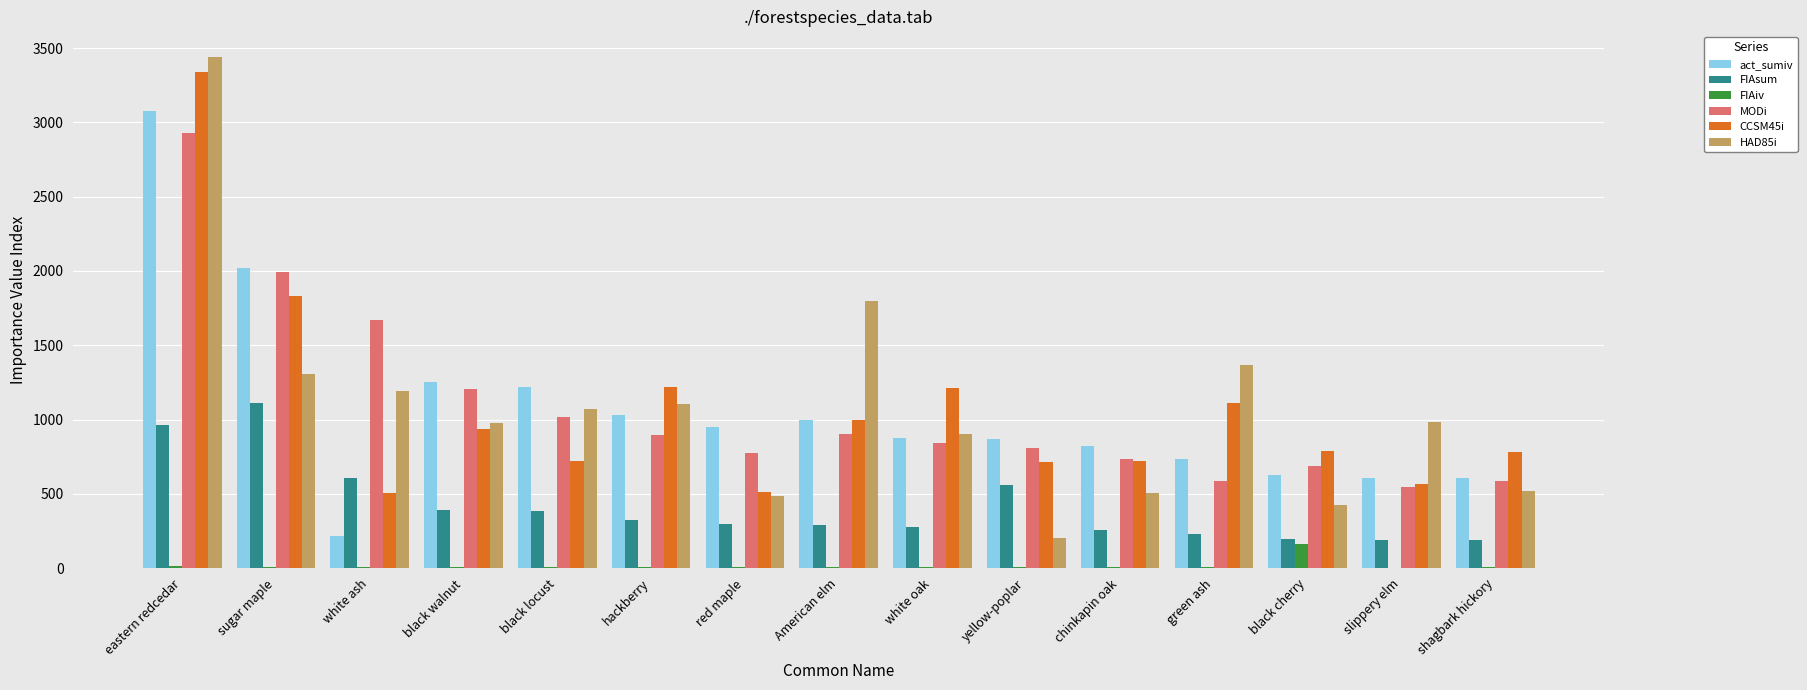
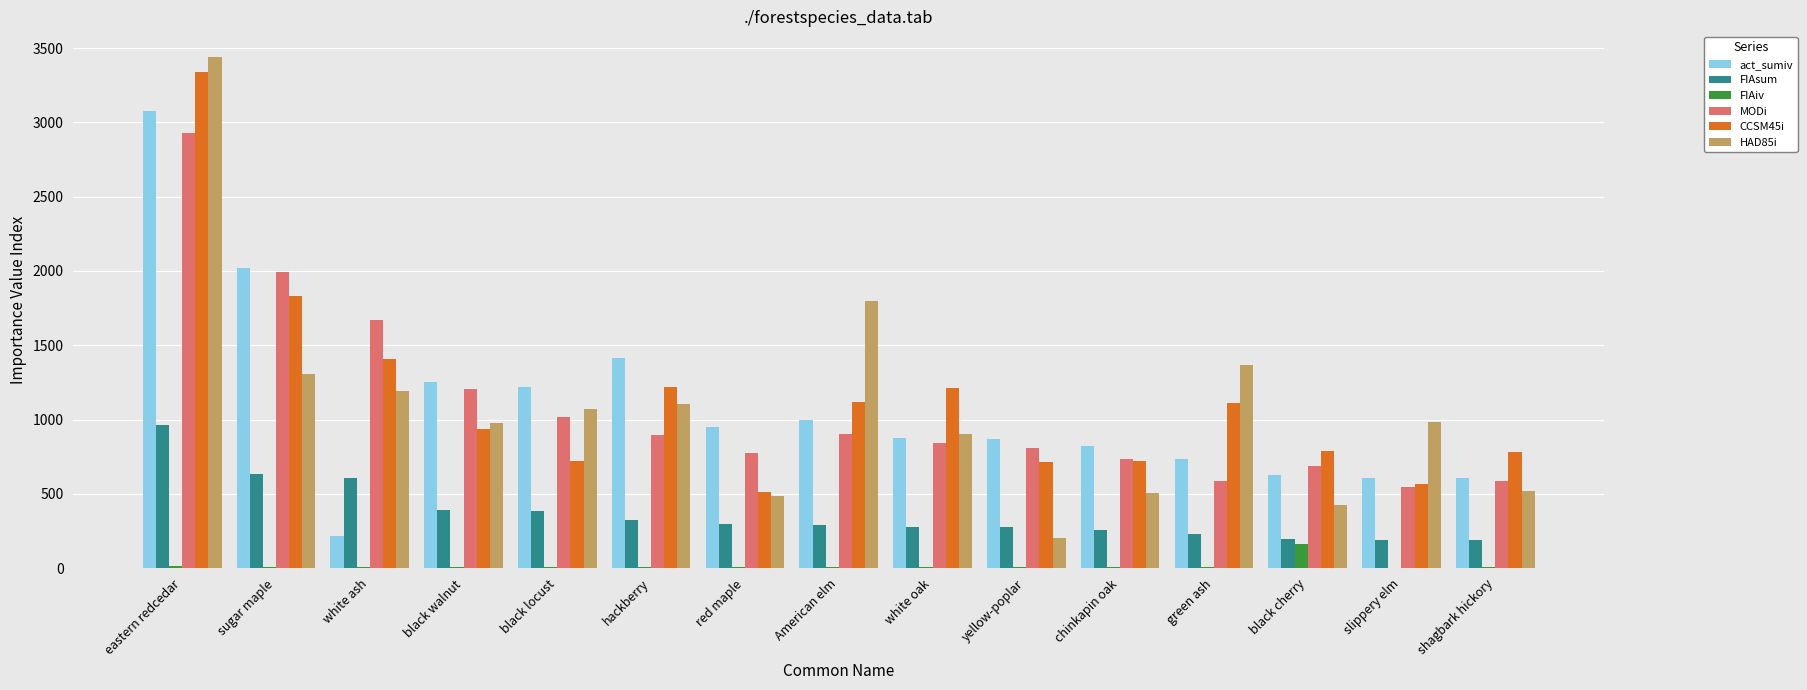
  {
    "act_sumiv": {
      "eastern redcedar": 3080,
      "sugar maple": 2020,
      "white ash": 220,
      "black walnut": 1250,
      "black locust": 1220,
-     "hackberry": 1030,
+     "hackberry": 1420,
      "red maple": 950,
      "American elm": 1000,
      "white oak": 870,
      "yellow-poplar": 870,
      "chinkapin oak": 820,
      "green ash": 740,
      "black cherry": 630,
      "slippery elm": 610,
      "shagbark hickory": 610
    },
    "FIAsum": {
      "eastern redcedar": 970,
-     "sugar maple": 1110,
+     "sugar maple": 630,
      "white ash": 610,
      "black walnut": 390,
      "black locust": 380,
      "hackberry": 320,
      "red maple": 300,
      "American elm": 290,
      "white oak": 270,
-     "yellow-poplar": 560,
+     "yellow-poplar": 270,
      "chinkapin oak": 260,
      "green ash": 230,
      "black cherry": 200,
      "slippery elm": 190,
      "shagbark hickory": 190
    },
    "FIAiv": {
      "black cherry": 160
    },
    "CCSM45i": {
      "eastern redcedar": 3340,
      "sugar maple": 1830,
-     "white ash": 500,
+     "white ash": 1410,
      "black walnut": 940,
      "black locust": 720,
      "hackberry": 1220,
      "red maple": 510,
-     "American elm": 990,
+     "American elm": 1120,
      "white oak": 1210,
      "yellow-poplar": 710,
      "chinkapin oak": 720,
      "green ash": 1110,
      "black cherry": 790,
      "slippery elm": 560,
      "shagbark hickory": 780
    }
  }
